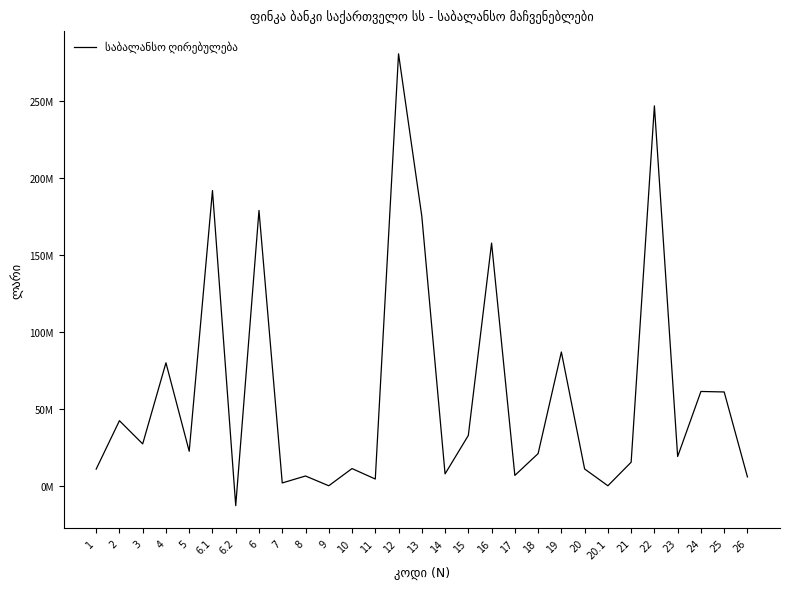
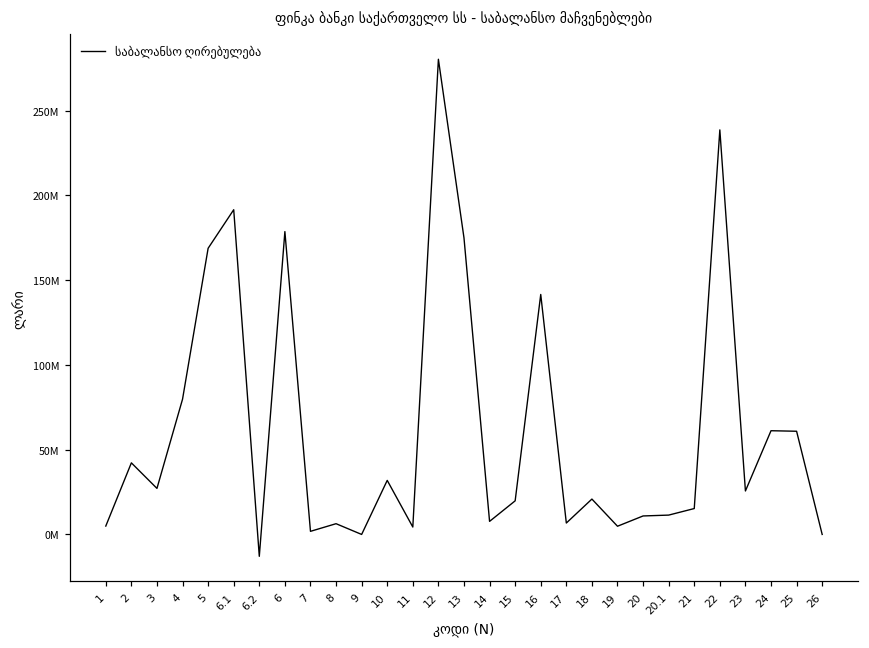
  {
-   "1": 11000000,
+   "1": 5000000,
    "2": 42000000,
    "3": 27000000,
    "4": 80000000,
-   "5": 22000000,
+   "5": 169000000,
    "6.1": 192000000,
    "6.2": -13000000,
    "6": 179000000,
    "7": 2000000,
    "8": 6000000,
    "9": 0,
-   "10": 11000000,
+   "10": 32000000,
    "11": 4000000,
    "12": 280000000,
    "13": 175000000,
    "14": 8000000,
-   "15": 33000000,
-   "16": 157000000,
+   "15": 20000000,
+   "16": 142000000,
    "17": 7000000,
    "18": 21000000,
-   "19": 87000000,
+   "19": 5000000,
    "20": 11000000,
-   "20.1": 0,
+   "20.1": 11000000,
    "21": 15000000,
-   "22": 247000000,
-   "23": 19000000,
+   "22": 239000000,
+   "23": 26000000,
    "24": 61000000,
    "25": 61000000,
-   "26": 6000000
+   "26": 0
  }
